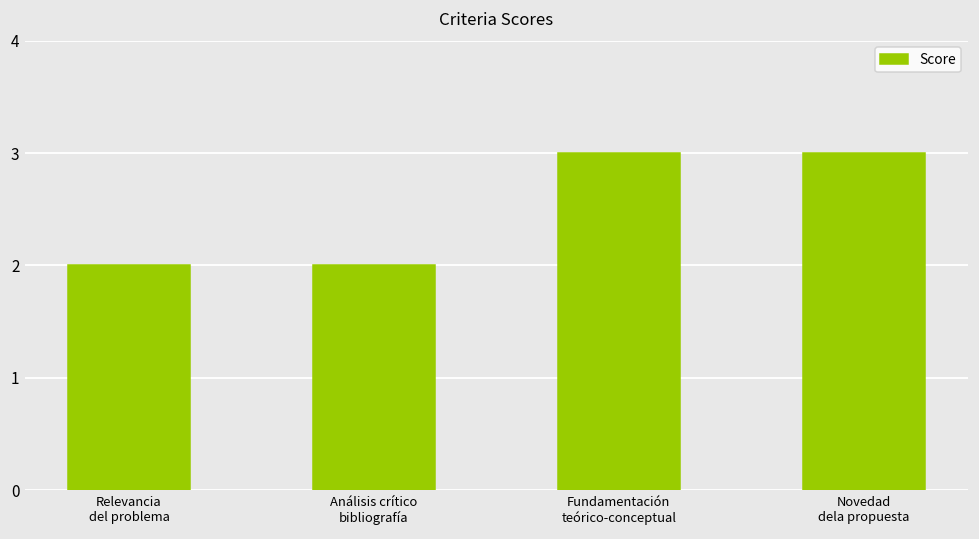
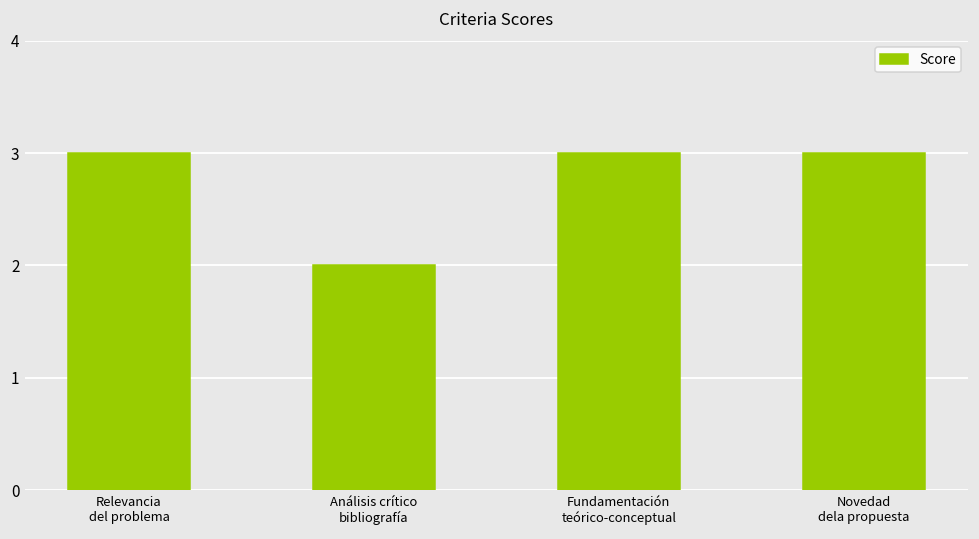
  {
-   "Relevancia del problema": 2,
+   "Relevancia del problema": 3,
    "Análisis crítico bibliografía": 2,
    "Fundamentación teórico-conceptual": 3,
    "Novedad dela propuesta": 3
  }
